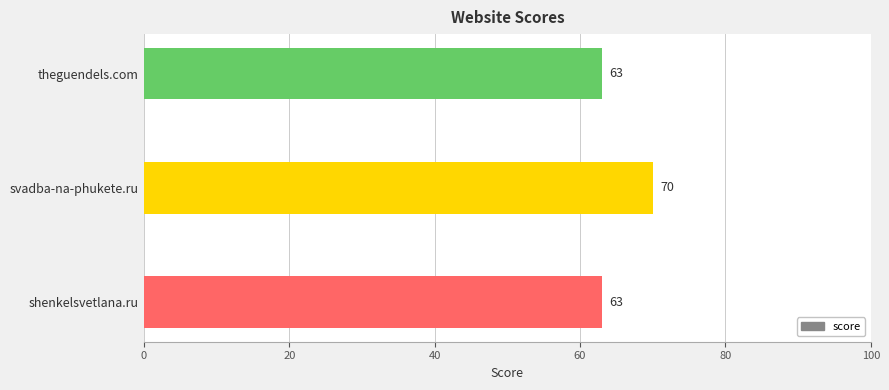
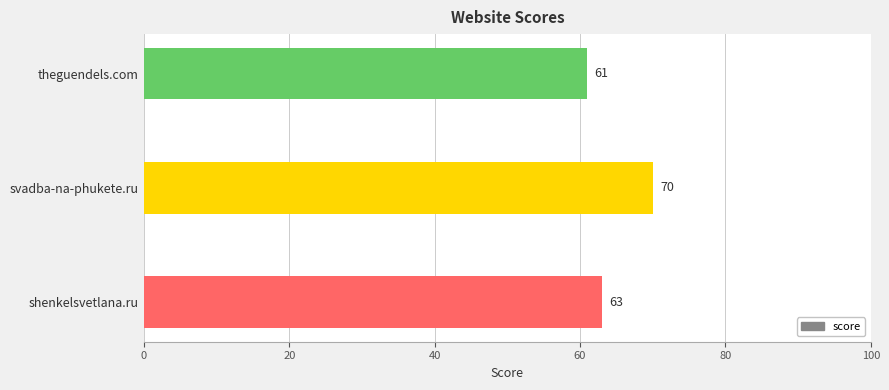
  {
-   "theguendels.com": 63,
+   "theguendels.com": 61,
    "svadba-na-phukete.ru": 70,
    "shenkelsvetlana.ru": 63
  }
